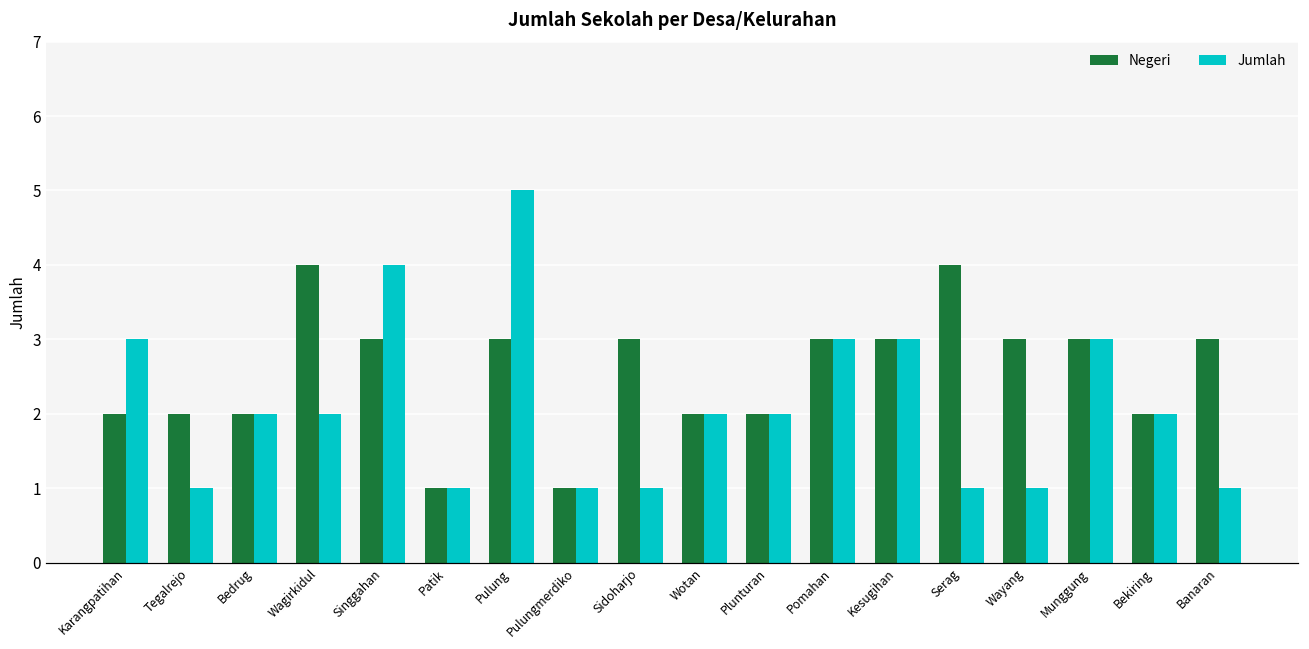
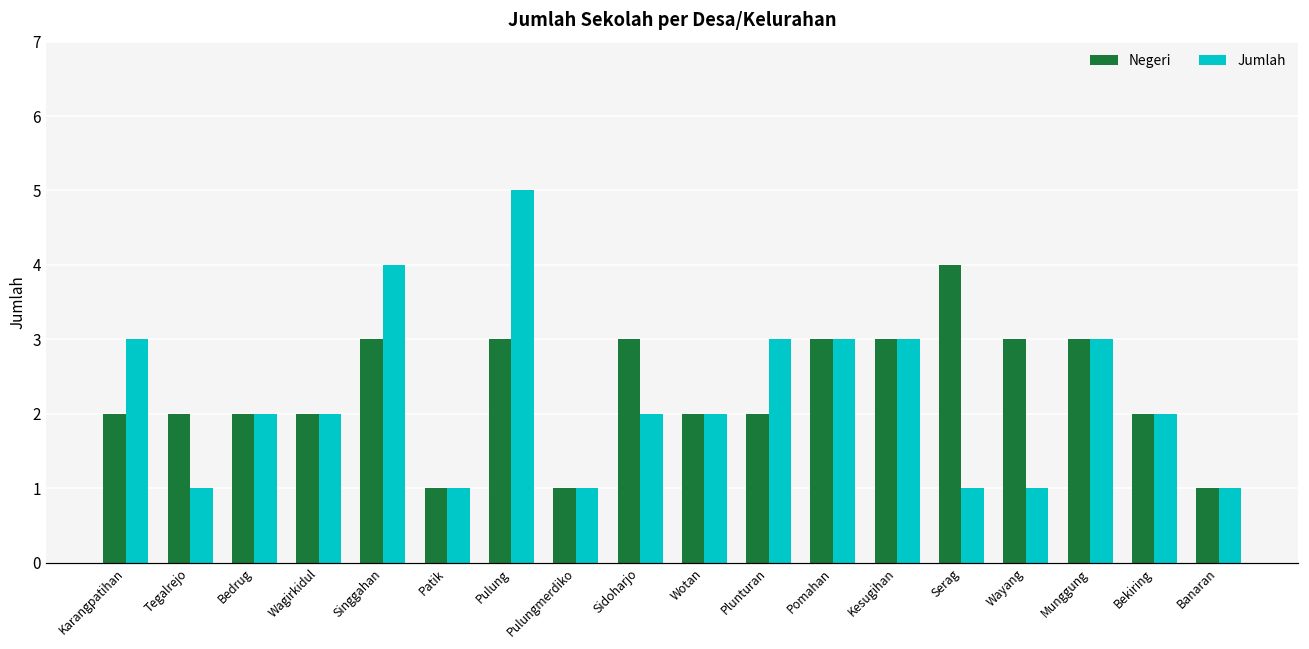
  {
    "Negeri": {
      "Karangpatihan": 2,
      "Tegalrejo": 2,
      "Bedrug": 2,
-     "Wagirkidul": 4,
+     "Wagirkidul": 2,
      "Singgahan": 3,
      "Patik": 1,
      "Pulung": 3,
      "Pulungmerdiko": 1,
      "Sidoharjo": 3,
      "Wotan": 2,
      "Plunturan": 2,
      "Pomahan": 3,
      "Kesugihan": 3,
      "Serag": 4,
      "Wayang": 3,
      "Munggung": 3,
      "Bekiring": 2,
-     "Banaran": 3
+     "Banaran": 1
    },
    "Jumlah": {
      "Karangpatihan": 3,
      "Tegalrejo": 1,
      "Bedrug": 2,
      "Wagirkidul": 2,
      "Singgahan": 4,
      "Patik": 1,
      "Pulung": 5,
      "Pulungmerdiko": 1,
-     "Sidoharjo": 1,
+     "Sidoharjo": 2,
      "Wotan": 2,
-     "Plunturan": 2,
+     "Plunturan": 3,
      "Pomahan": 3,
      "Kesugihan": 3,
      "Serag": 1,
      "Wayang": 1,
      "Munggung": 3,
      "Bekiring": 2,
      "Banaran": 1
    }
  }
